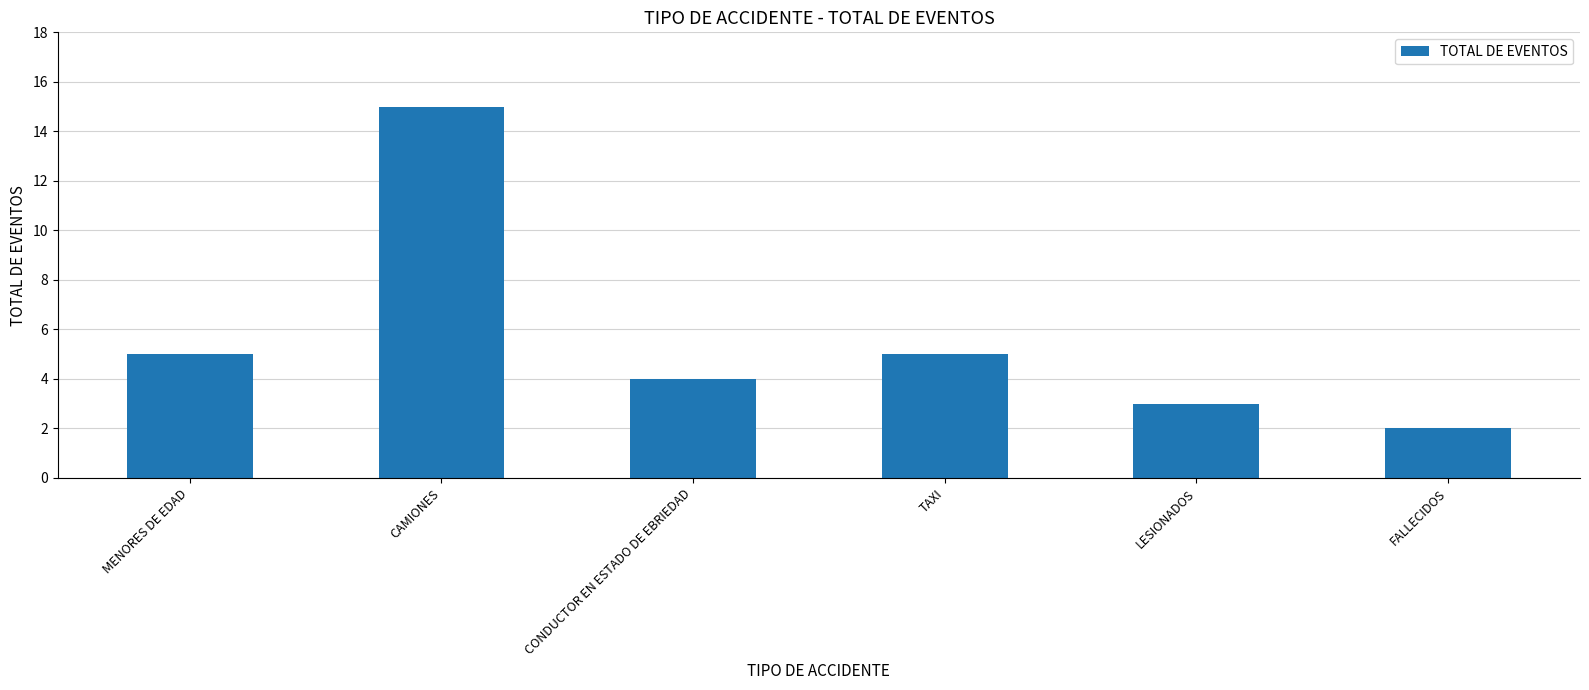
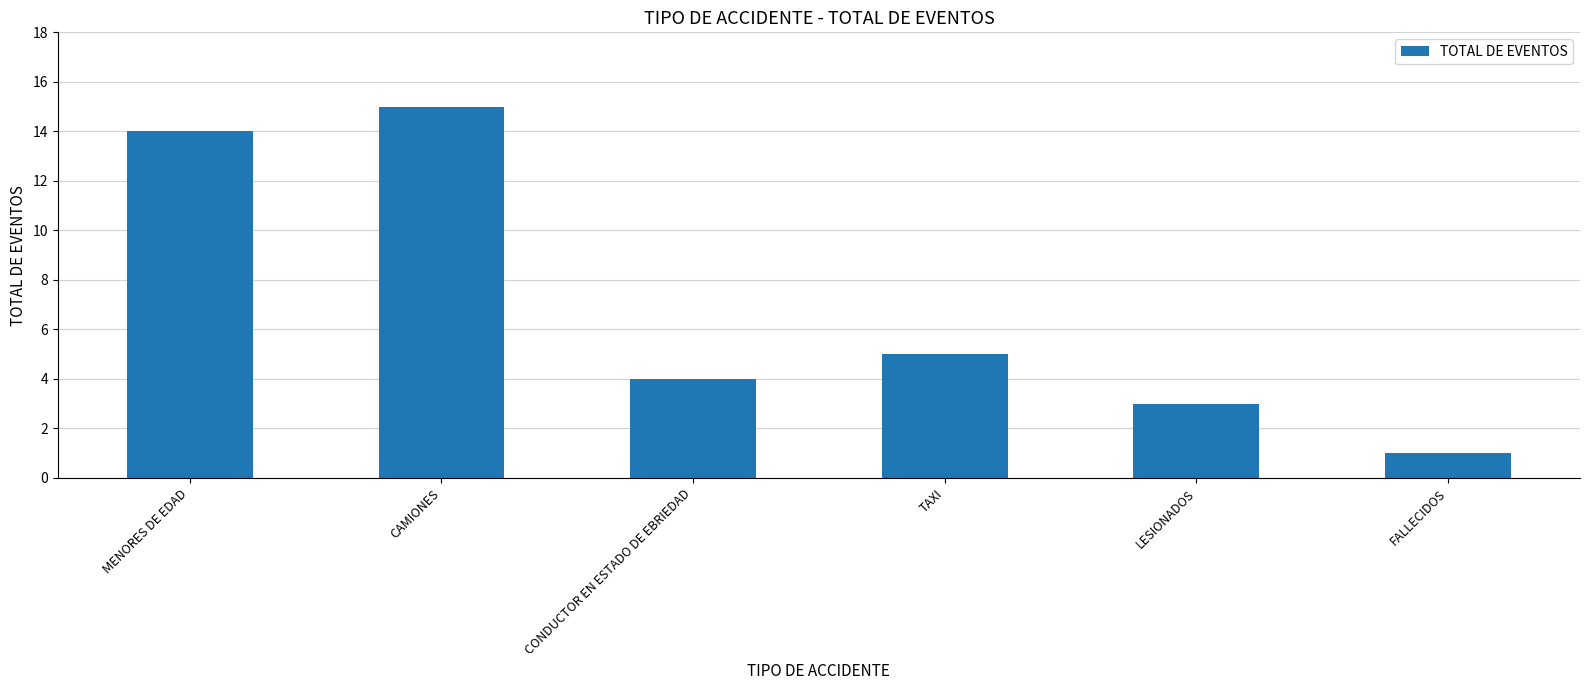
  {
-   "MENORES DE EDAD": 5,
+   "MENORES DE EDAD": 14,
    "CAMIONES": 15,
    "CONDUCTOR EN ESTADO DE EBRIEDAD": 4,
    "TAXI": 5,
    "LESIONADOS": 3,
-   "FALLECIDOS": 2
+   "FALLECIDOS": 1
  }
